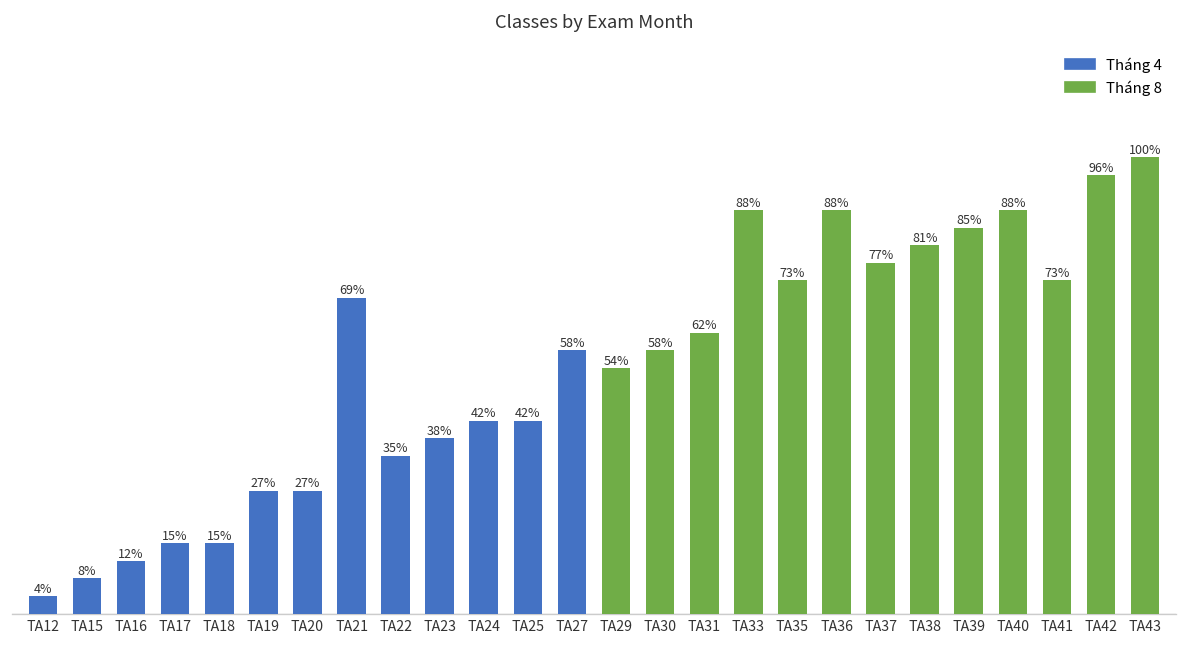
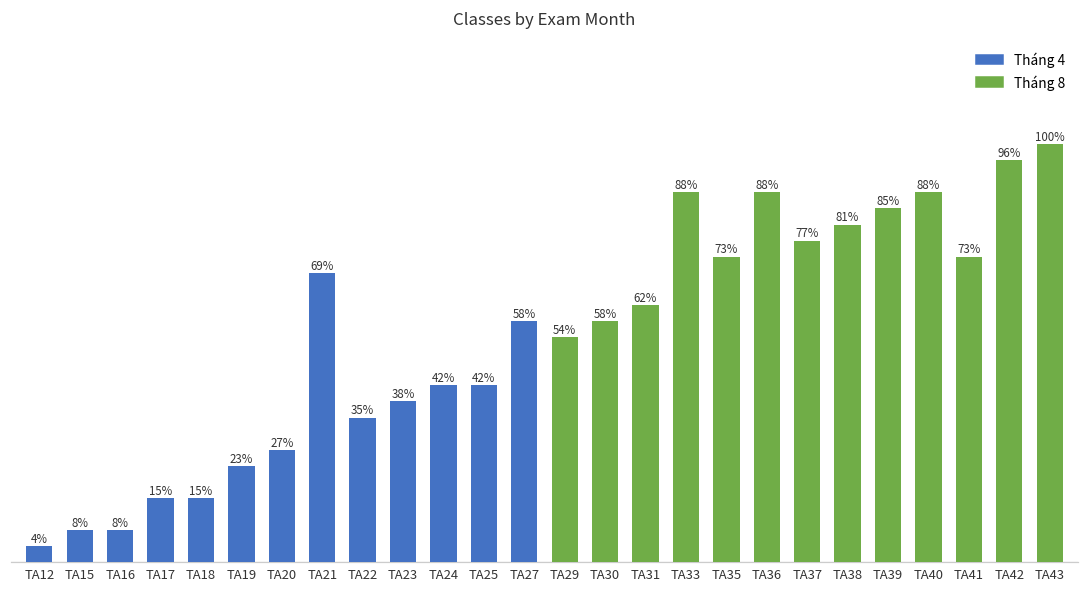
  {
    "TA12": "4%",
    "TA15": "8%",
-   "TA16": "12%",
+   "TA16": "8%",
    "TA17": "15%",
    "TA18": "15%",
-   "TA19": "27%",
+   "TA19": "23%",
    "TA20": "27%",
    "TA21": "69%",
    "TA22": "35%",
    "TA23": "38%",
    "TA24": "42%",
    "TA25": "42%",
    "TA27": "58%",
    "TA29": "54%",
    "TA30": "58%",
    "TA31": "62%",
    "TA33": "88%",
    "TA35": "73%",
    "TA36": "88%",
    "TA37": "77%",
    "TA38": "81%",
    "TA39": "85%",
    "TA40": "88%",
    "TA41": "73%",
    "TA42": "96%",
    "TA43": "100%"
  }
